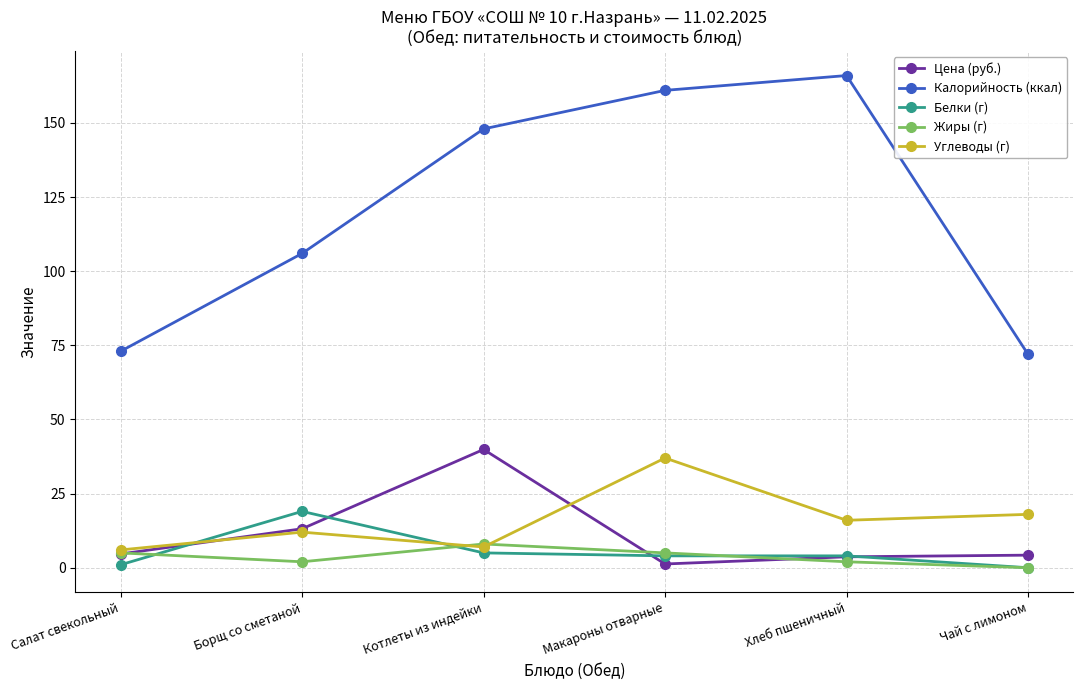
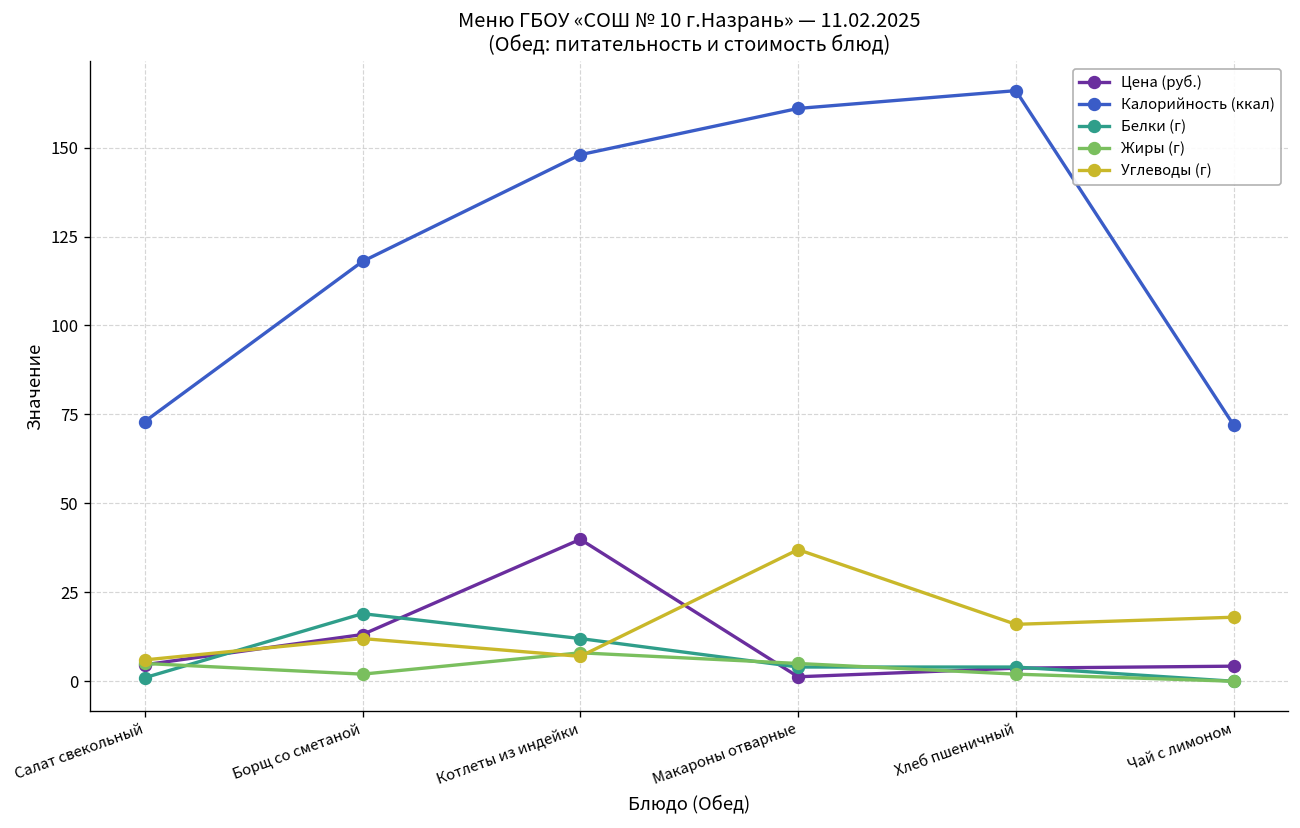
  {
    "Цена (руб.)": {
      "Борщ со сметаной": 13,
      "Котлеты из индейки": 40,
      "Макароны отварные": 1,
      "Чай с лимоном": 4
    },
    "Калорийность (ккал)": {
      "Салат свекольный": 73,
-     "Борщ со сметаной": 106,
+     "Борщ со сметаной": 118,
      "Котлеты из индейки": 148,
      "Макароны отварные": 161,
      "Хлеб пшеничный": 166,
      "Чай с лимоном": 72
    },
    "Белки (г)": {
      "Салат свекольный": 1,
      "Борщ со сметаной": 19,
-     "Котлеты из индейки": 5,
+     "Котлеты из индейки": 12,
      "Макароны отварные": 4
    },
    "Жиры (г)": {
      "Борщ со сметаной": 2,
      "Котлеты из индейки": 8,
      "Макароны отварные": 5,
      "Хлеб пшеничный": 2
    },
    "Углеводы (г)": {
      "Салат свекольный": 6,
      "Борщ со сметаной": 12,
      "Котлеты из индейки": 7,
      "Макароны отварные": 37,
      "Хлеб пшеничный": 16,
      "Чай с лимоном": 18
    }
  }
